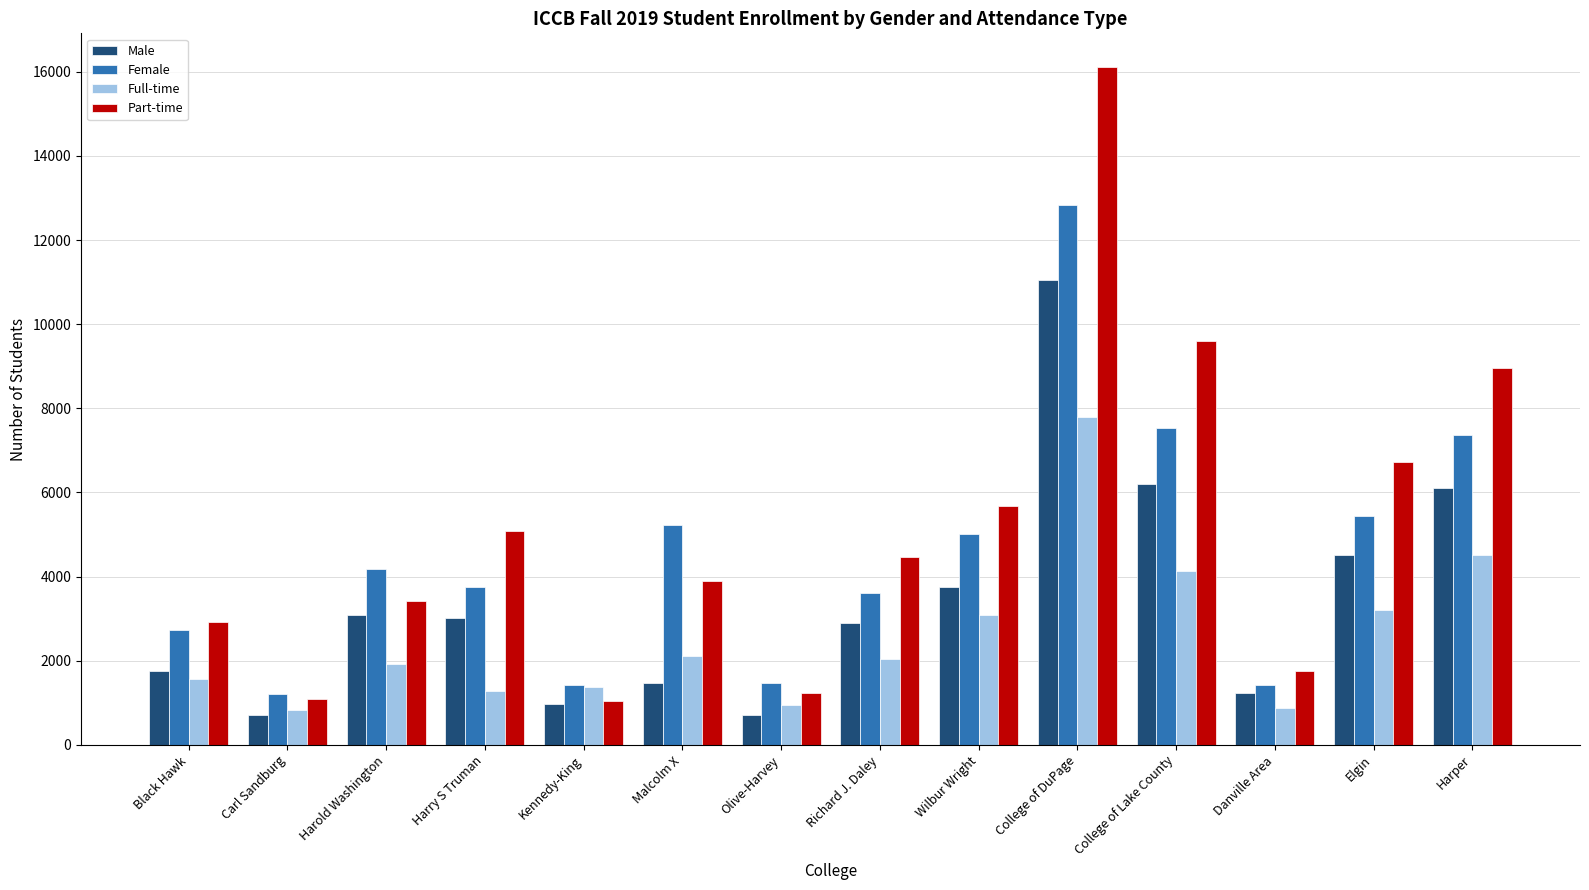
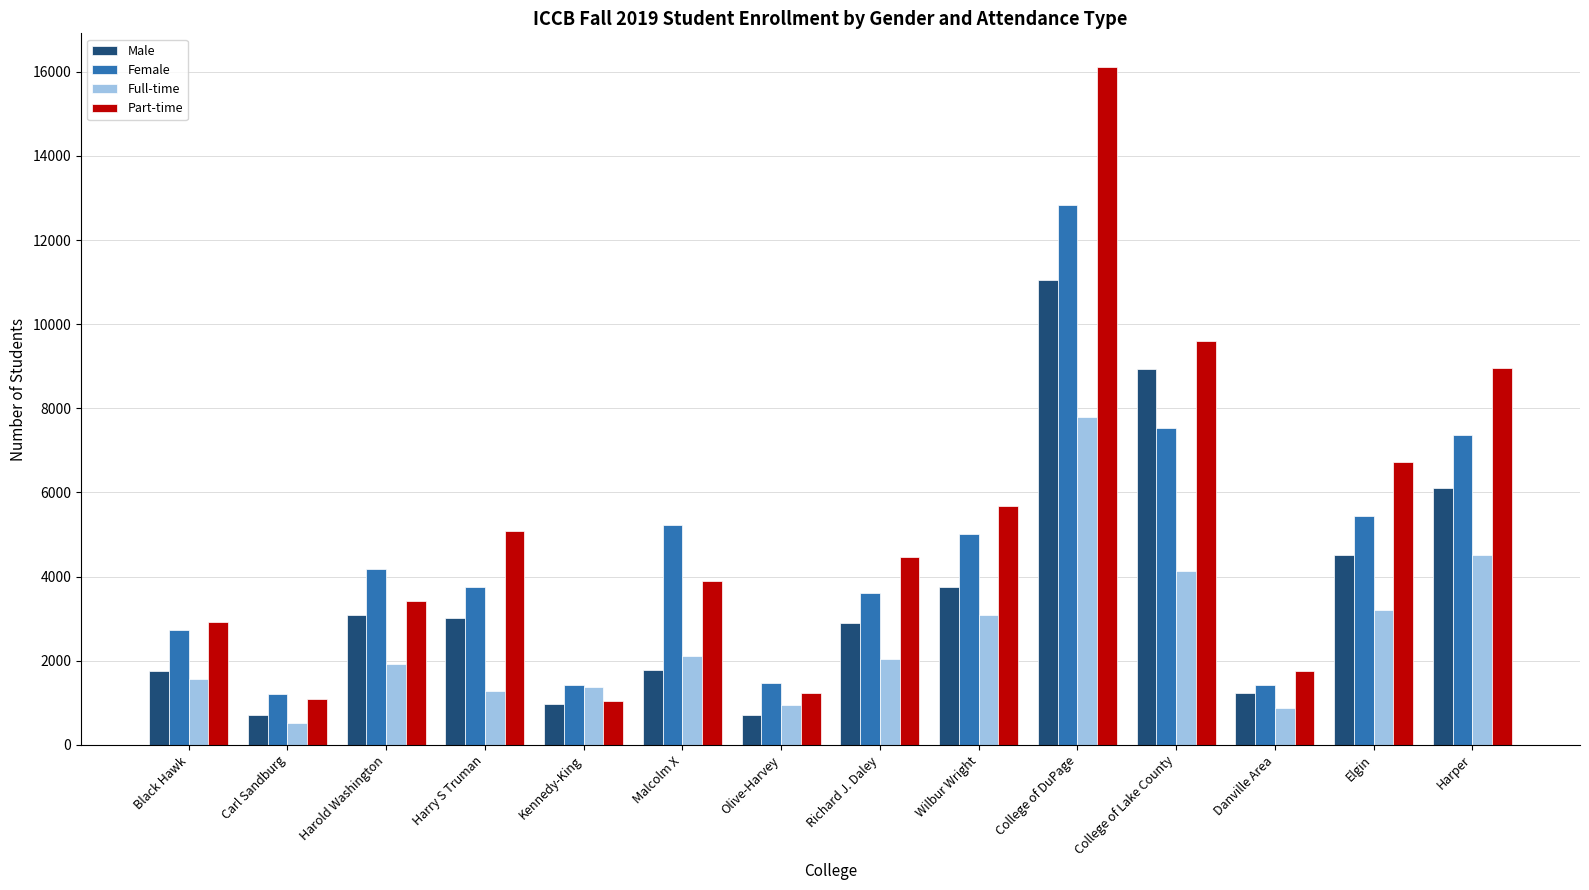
  {
    "Male": {
      "Black Hawk": 1700,
      "Carl Sandburg": 700,
      "Harold Washington": 3100,
      "Harry S Truman": 3000,
      "Kennedy-King": 1000,
-     "Malcolm X": 1500,
+     "Malcolm X": 1800,
      "Olive-Harvey": 700,
      "Richard J. Daley": 2900,
      "Wilbur Wright": 3800,
      "College of DuPage": 11100,
-     "College of Lake County": 6200,
+     "College of Lake County": 8900,
      "Danville Area": 1200,
      "Elgin": 4500,
      "Harper": 6100
    },
    "Female": {
      "Black Hawk": 2700,
      "Carl Sandburg": 1200,
      "Harold Washington": 4200,
      "Harry S Truman": 3800,
      "Kennedy-King": 1400,
      "Malcolm X": 5200,
      "Olive-Harvey": 1500,
      "Richard J. Daley": 3600,
      "Wilbur Wright": 5000,
      "College of DuPage": 12800,
      "College of Lake County": 7500,
      "Danville Area": 1400,
      "Elgin": 5400,
      "Harper": 7400
    },
    "Full-time": {
      "Black Hawk": 1600,
-     "Carl Sandburg": 800,
+     "Carl Sandburg": 500,
      "Harold Washington": 1900,
      "Harry S Truman": 1300,
      "Kennedy-King": 1400,
      "Malcolm X": 2100,
      "Olive-Harvey": 1000,
      "Richard J. Daley": 2000,
      "Wilbur Wright": 3100,
      "College of DuPage": 7800,
      "College of Lake County": 4100,
      "Danville Area": 900,
      "Elgin": 3200,
      "Harper": 4500
    },
    "Part-time": {
      "Black Hawk": 2900,
      "Carl Sandburg": 1100,
      "Harold Washington": 3400,
      "Harry S Truman": 5100,
      "Kennedy-King": 1000,
      "Malcolm X": 3900,
      "Olive-Harvey": 1200,
      "Richard J. Daley": 4500,
      "Wilbur Wright": 5700,
      "College of DuPage": 16100,
      "College of Lake County": 9600,
      "Danville Area": 1800,
      "Elgin": 6700,
      "Harper": 9000
    }
  }
